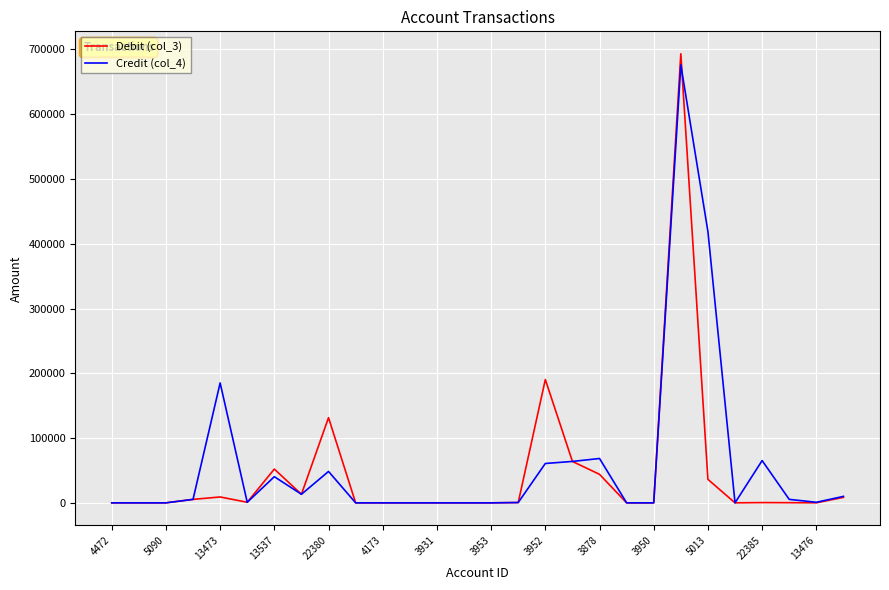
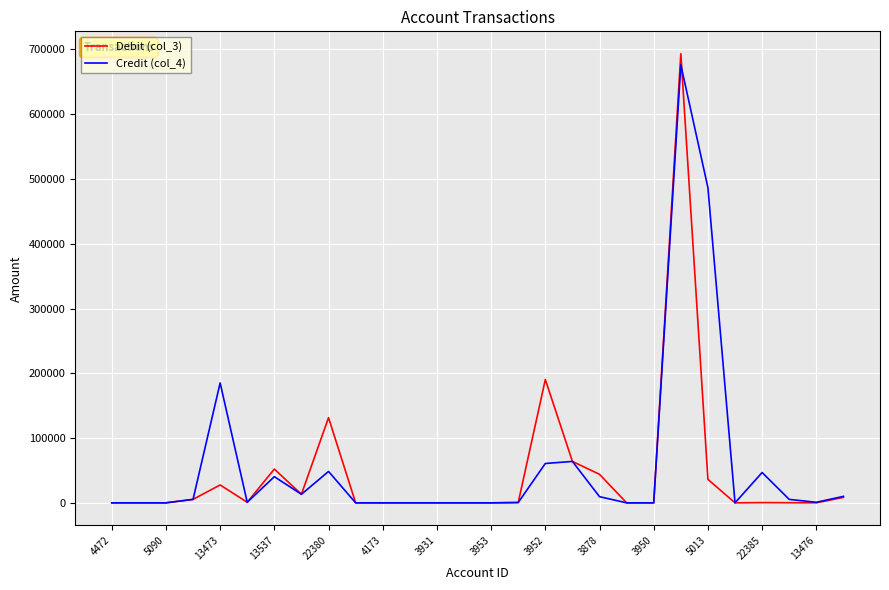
  {
    "Debit (col_3)": {
-     "13473": 10000,
+     "13473": 30000,
      "13537": 50000,
      "22380": 130000,
      "3952": 190000,
      "3878": 40000,
      "5013": 40000,
      "22385": 0
    },
    "Credit (col_4)": {
      "13473": 190000,
      "13537": 40000,
      "22380": 50000,
      "3952": 60000,
-     "3878": 70000,
-     "5013": 420000,
-     "22385": 70000
+     "3878": 10000,
+     "5013": 490000,
+     "22385": 50000
    }
  }
